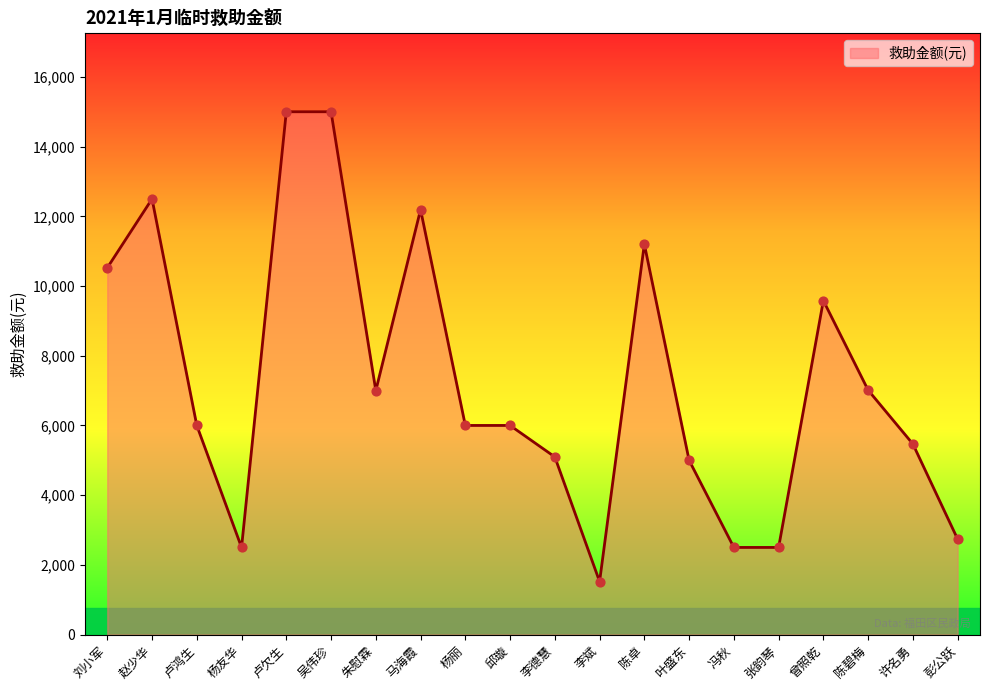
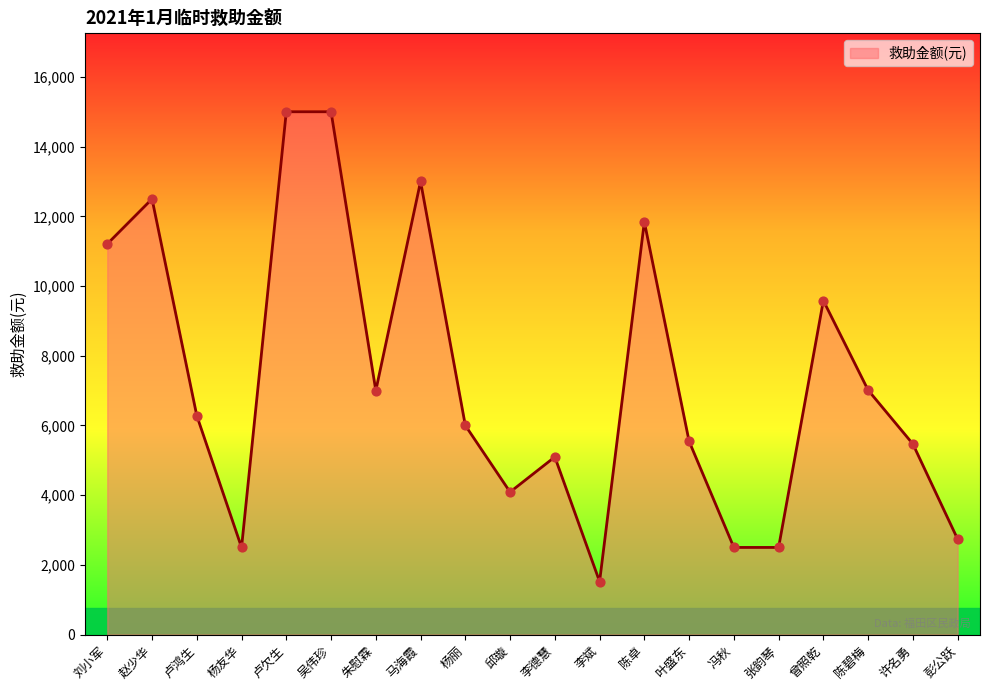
  {
-   "刘小军": "10,500",
+   "刘小军": "11,200",
    "赵少华": "12,500",
-   "卢鸿生": "6,000",
+   "卢鸿生": "6,300",
    "杨友华": "2,500",
    "卢欠生": "15,000",
    "吴伟珍": "15,000",
    "朱慰霖": "7,000",
-   "马海霞": "12,200",
+   "马海霞": "13,000",
    "杨丽": "6,000",
-   "邱璇": "6,000",
+   "邱璇": "4,100",
    "李德慧": "5,100",
    "李斌": "1,500",
-   "陈卓": "11,200",
-   "叶盛东": "5,000",
+   "陈卓": "11,800",
+   "叶盛东": "5,500",
    "冯秋": "2,500",
    "张韵琴": "2,500",
    "曾照乾": "9,600",
    "陈碧梅": "7,000",
    "许名勇": "5,500",
    "彭公跃": "2,700"
  }
